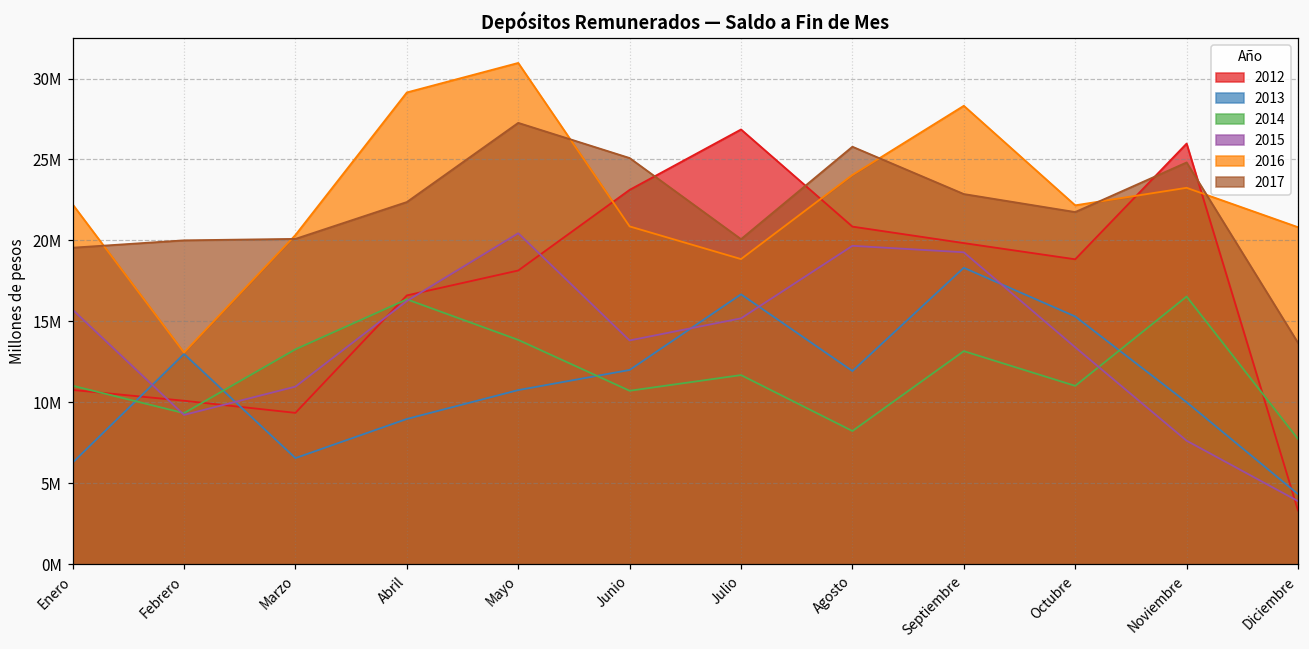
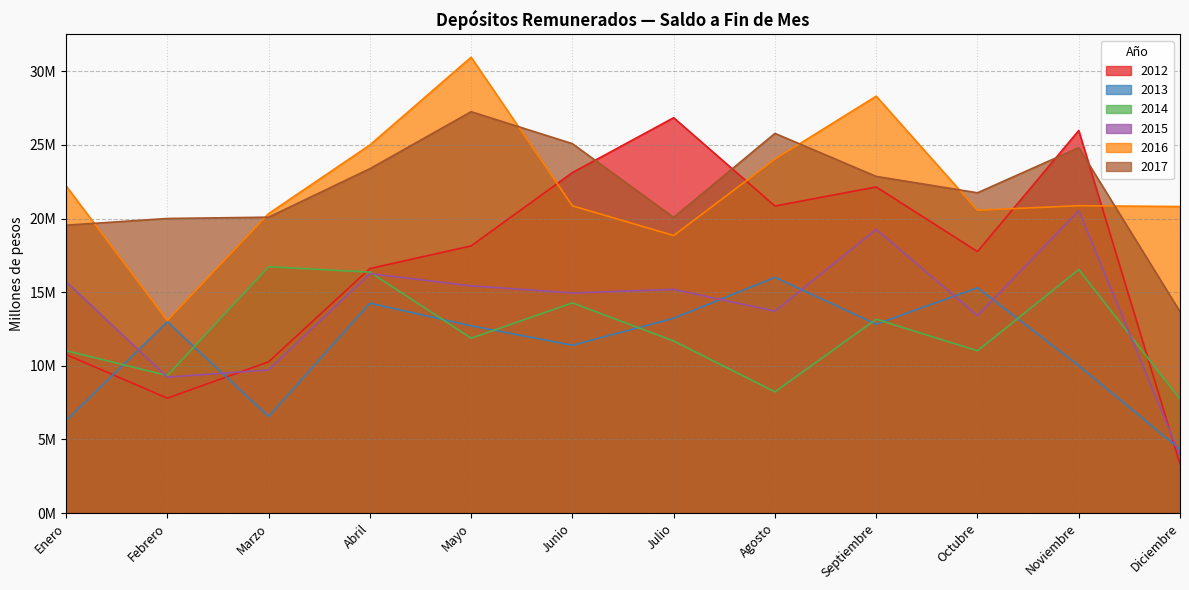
  {
    "2012": {
      "Enero": 10800000,
-     "Febrero": 10100000,
-     "Marzo": 9400000,
+     "Febrero": 7800000,
+     "Marzo": 10300000,
      "Abril": 16600000,
      "Mayo": 18100000,
      "Junio": 23100000,
      "Julio": 26900000,
      "Agosto": 20900000,
-     "Septiembre": 19800000,
-     "Octubre": 18800000,
+     "Septiembre": 22200000,
+     "Octubre": 17800000,
      "Noviembre": 26000000,
      "Diciembre": 3300000
    },
    "2013": {
      "Enero": 6300000,
      "Marzo": 6600000,
-     "Abril": 9000000,
-     "Mayo": 10800000,
-     "Junio": 12000000,
-     "Julio": 16700000,
-     "Agosto": 11900000,
-     "Septiembre": 18300000,
+     "Abril": 14300000,
+     "Mayo": 12700000,
+     "Junio": 11400000,
+     "Julio": 13200000,
+     "Agosto": 16000000,
+     "Septiembre": 12800000,
      "Octubre": 15300000,
      "Noviembre": 10000000,
      "Diciembre": 4300000
    },
    "2014": {
      "Enero": 11000000,
-     "Marzo": 13300000,
-     "Mayo": 13900000,
-     "Junio": 10700000,
+     "Marzo": 16700000,
+     "Mayo": 11900000,
+     "Junio": 14300000,
      "Julio": 11700000,
      "Agosto": 8200000,
      "Septiembre": 13200000,
      "Octubre": 11000000,
      "Noviembre": 16500000,
      "Diciembre": 7700000
    },
    "2015": {
      "Enero": 15700000,
-     "Marzo": 11000000,
-     "Mayo": 20400000,
-     "Junio": 13800000,
+     "Marzo": 9700000,
+     "Mayo": 15400000,
+     "Junio": 14900000,
      "Julio": 15200000,
-     "Agosto": 19700000,
+     "Agosto": 13700000,
      "Septiembre": 19300000,
      "Octubre": 13400000,
-     "Noviembre": 7600000,
+     "Noviembre": 20500000,
      "Diciembre": 3900000
    },
    "2016": {
      "Enero": 22200000,
      "Marzo": 20300000,
-     "Abril": 29100000,
+     "Abril": 25000000,
      "Mayo": 31000000,
      "Junio": 20900000,
      "Julio": 18800000,
      "Agosto": 24000000,
      "Septiembre": 28300000,
-     "Octubre": 22200000,
-     "Noviembre": 23300000,
+     "Octubre": 20600000,
+     "Noviembre": 20900000,
      "Diciembre": 20800000
    },
    "2017": {
      "Enero": 19600000,
      "Febrero": 20000000,
      "Marzo": 20100000,
-     "Abril": 22400000,
+     "Abril": 23400000,
      "Mayo": 27300000,
      "Junio": 25100000,
      "Julio": 20100000,
      "Agosto": 25800000,
      "Septiembre": 22900000,
      "Octubre": 21800000,
      "Noviembre": 24800000,
      "Diciembre": 13700000
    }
  }
